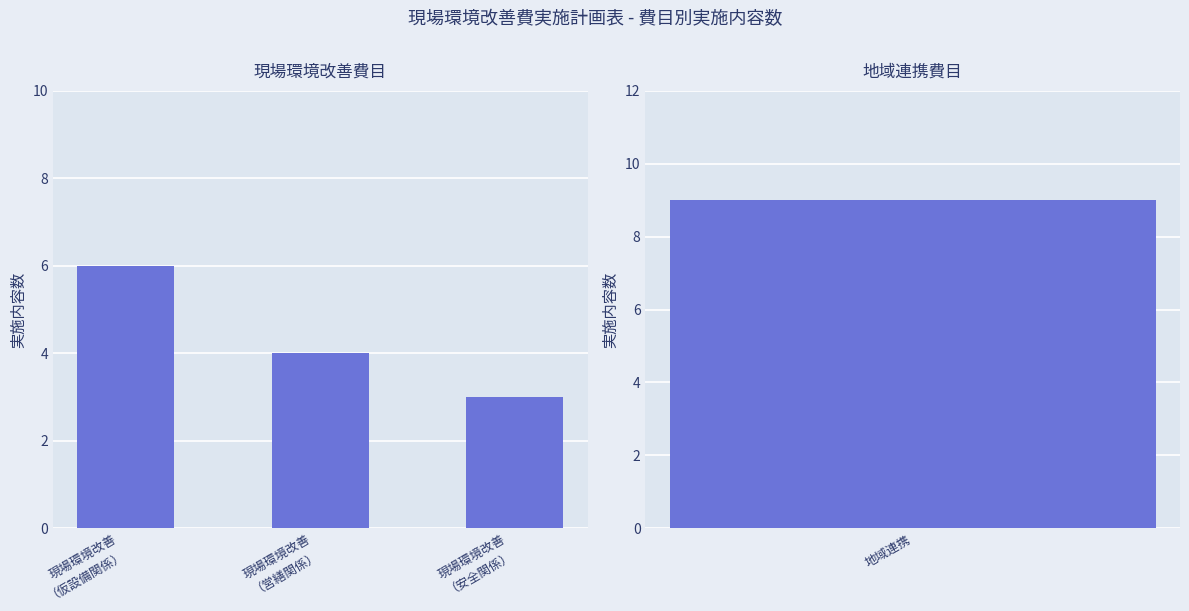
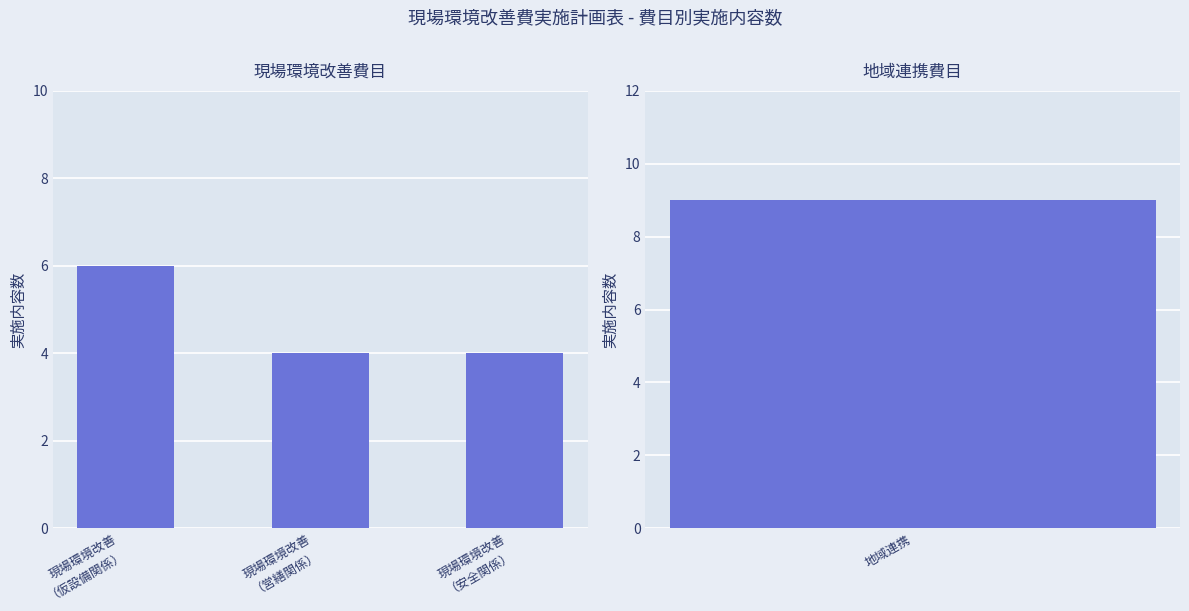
  {
    "現場環境改善費目": {
      "現場環境改善 （仮設備関係）": 6,
      "現場環境改善 （営繕関係）": 4,
-     "現場環境改善 （安全関係）": 3
+     "現場環境改善 （安全関係）": 4
    },
    "地域連携費目": {
      "地域連携": 9.0
    }
  }
